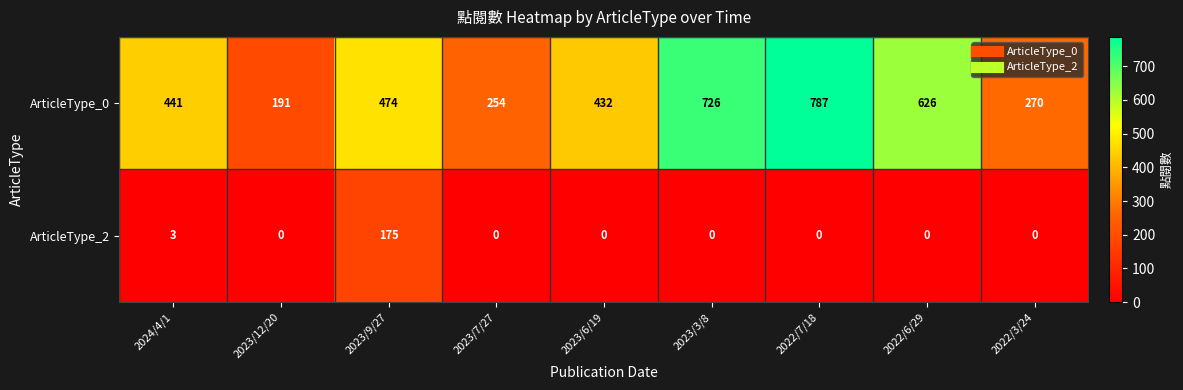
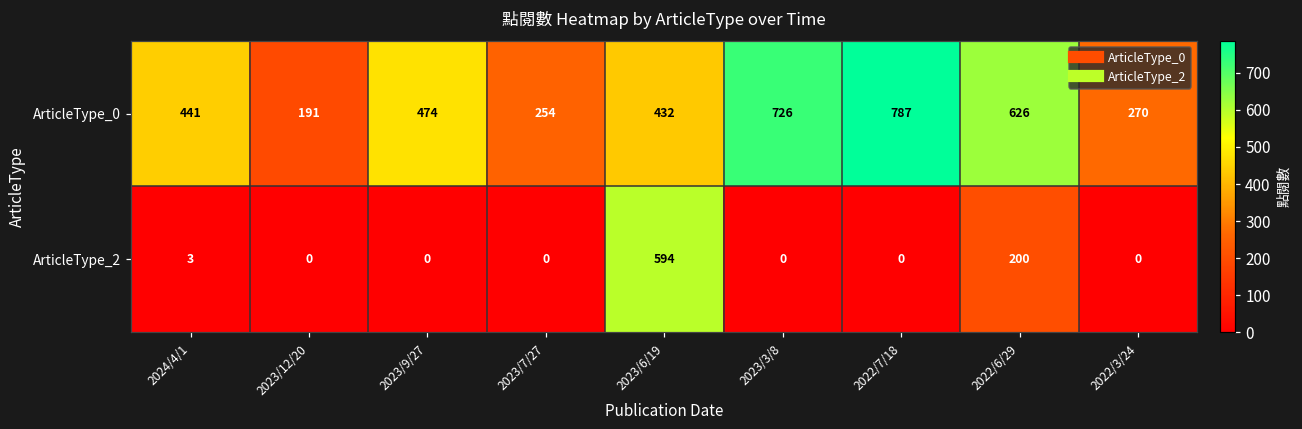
  {
    "ArticleType_0": {
      "2024/4/1": 441,
      "2023/12/20": 191,
      "2023/9/27": 474,
      "2023/7/27": 254,
      "2023/6/19": 432,
      "2023/3/8": 726,
      "2022/7/18": 787,
      "2022/6/29": 626,
      "2022/3/24": 270
    },
    "ArticleType_2": {
      "2024/4/1": 3,
      "2023/12/20": 0,
-     "2023/9/27": 175,
+     "2023/9/27": 0,
      "2023/7/27": 0,
-     "2023/6/19": 0,
+     "2023/6/19": 594,
      "2023/3/8": 0,
      "2022/7/18": 0,
-     "2022/6/29": 0,
+     "2022/6/29": 200,
      "2022/3/24": 0
    }
  }
